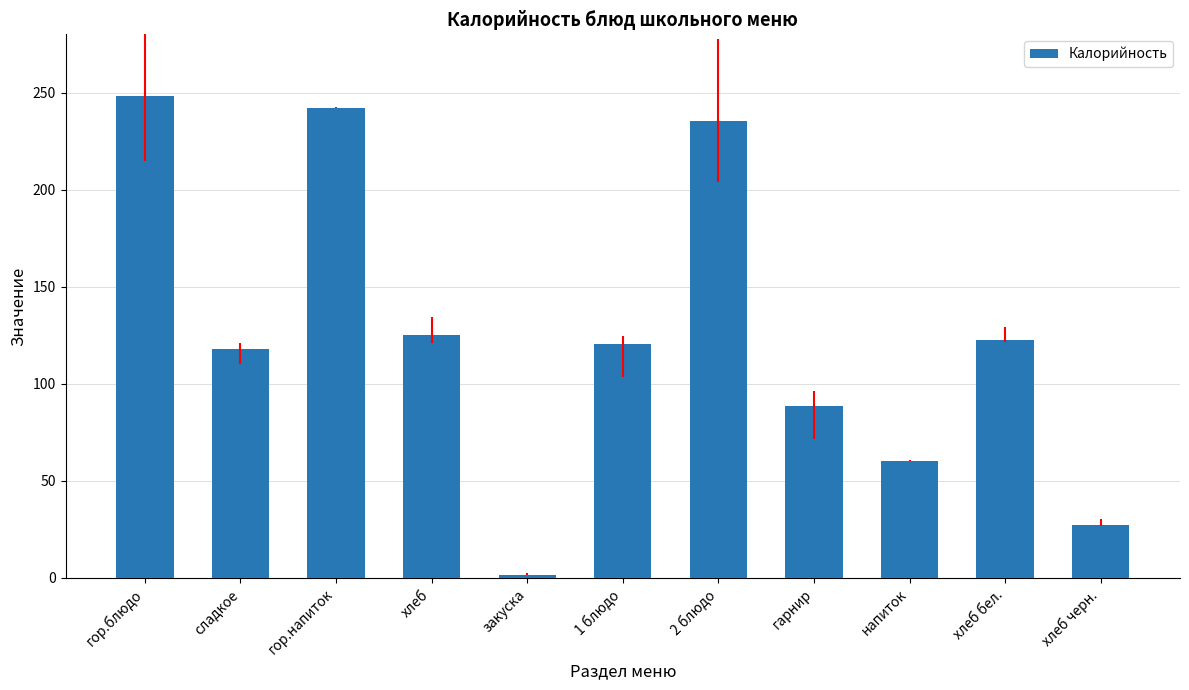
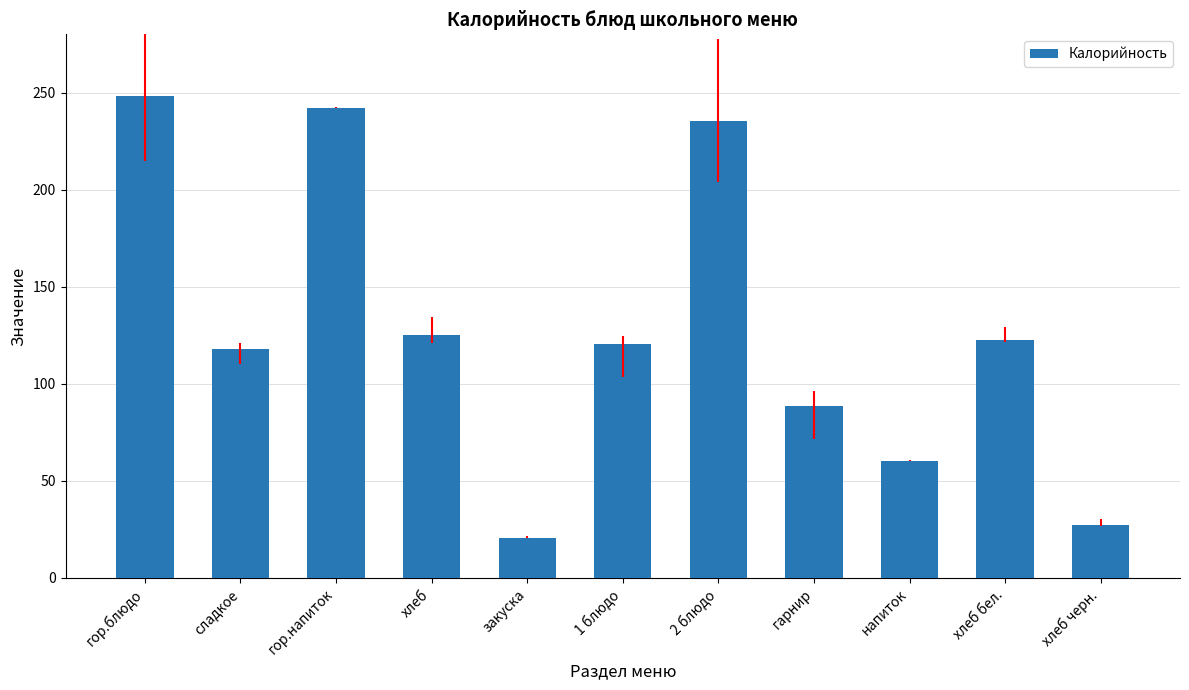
  {
    "гор.блюдо": 248,
    "сладкое": 118,
    "гор.напиток": 242,
    "хлеб": 125,
-   "закуска": 2,
+   "закуска": 20,
    "1 блюдо": 121,
    "2 блюдо": 236,
    "гарнир": 88,
    "напиток": 60,
    "хлеб бел.": 122,
    "хлеб черн.": 27
  }
